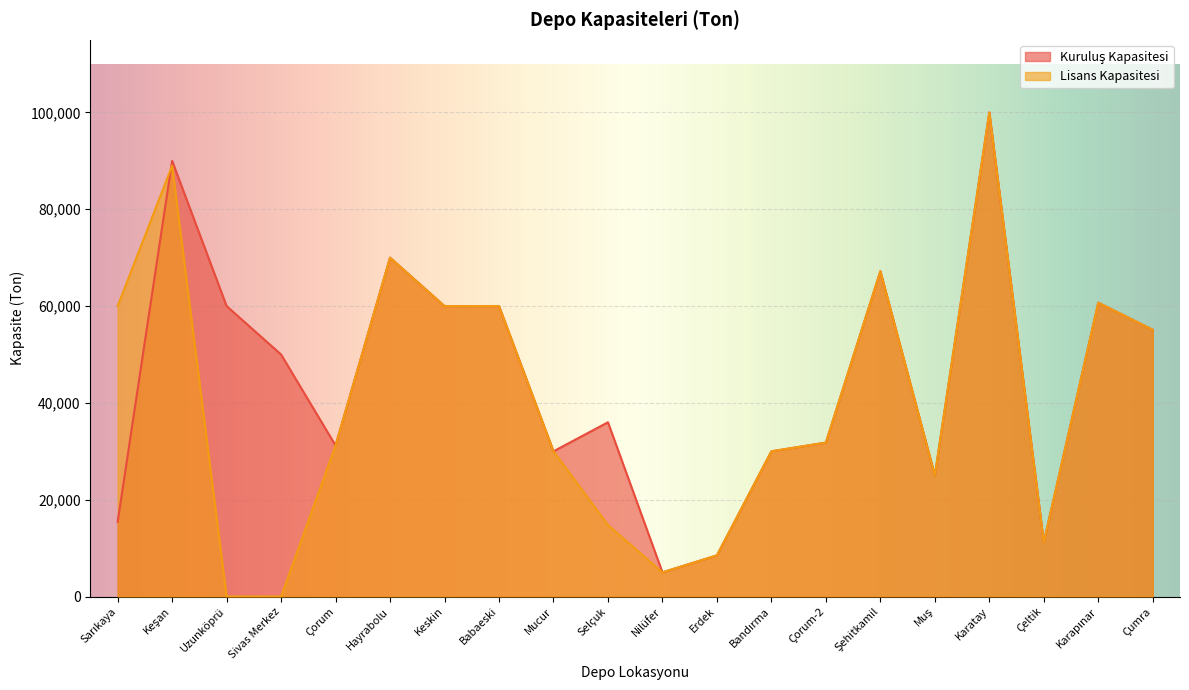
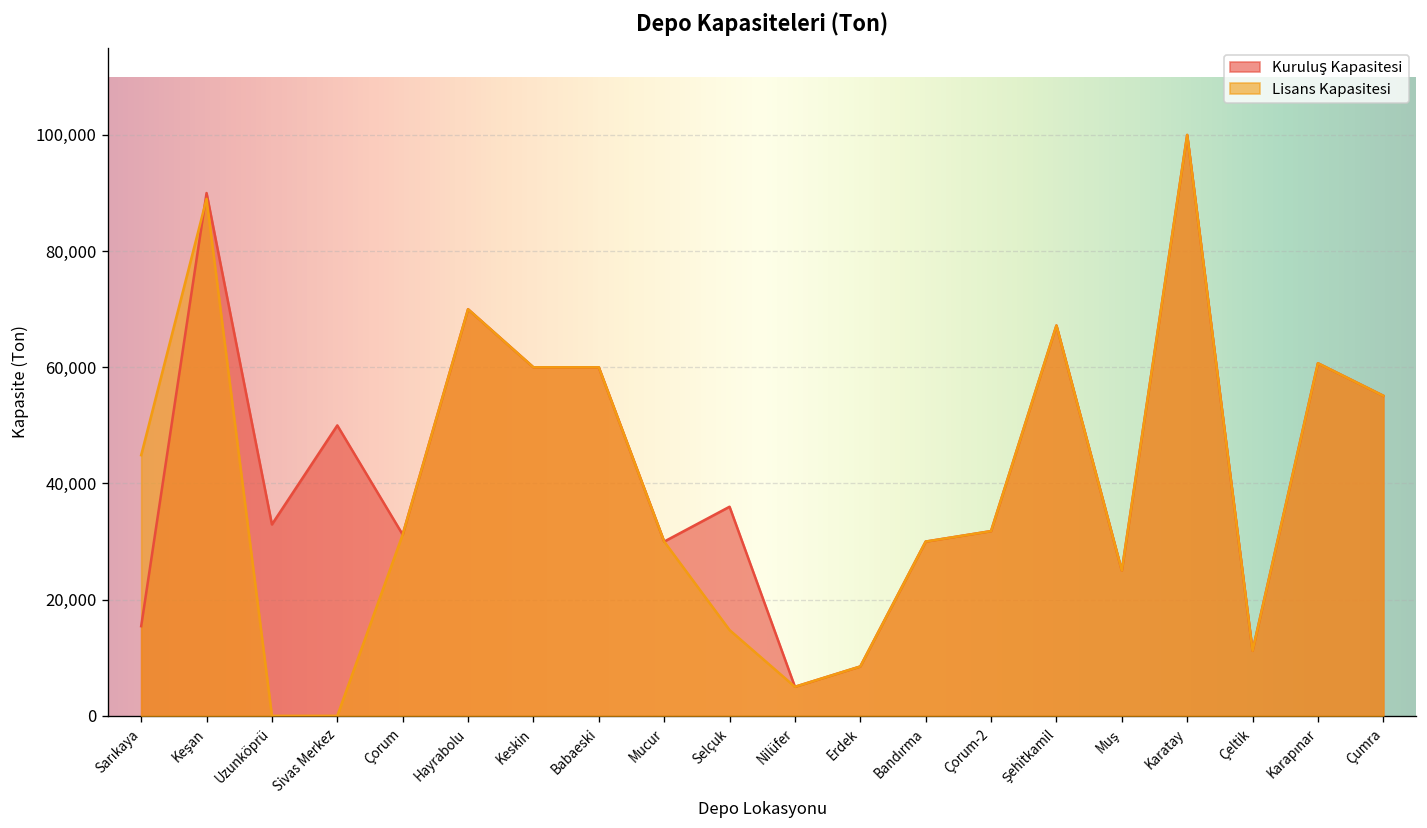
  {
    "Kuruluş Kapasitesi": {
      "Sarıkaya": "15,000",
      "Keşan": "90,000",
-     "Uzunköprü": "60,000",
+     "Uzunköprü": "33,000",
      "Sivas Merkez": "50,000",
      "Selçuk": "36,000"
    },
    "Lisans Kapasitesi": {
-     "Sarıkaya": "60,000",
+     "Sarıkaya": "45,000",
      "Keşan": "89,000",
      "Uzunköprü": "0",
      "Sivas Merkez": "0",
      "Selçuk": "15,000"
    }
  }
